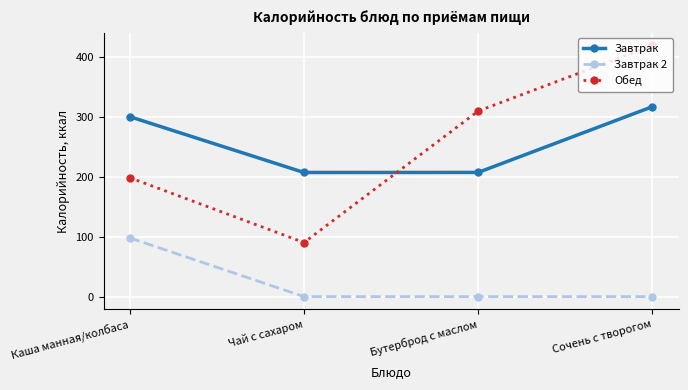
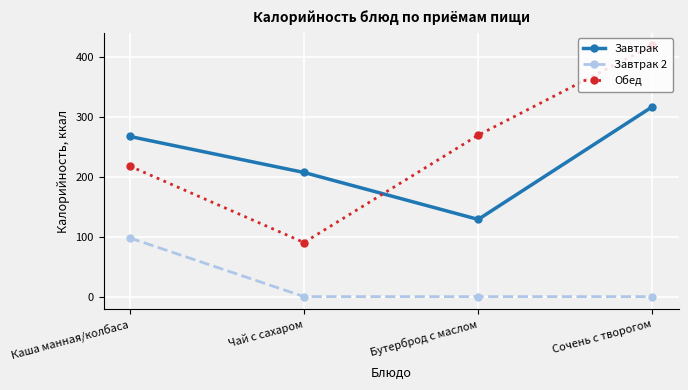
  {
    "Завтрак": {
-     "Каша манная/колбаса": 300,
+     "Каша манная/колбаса": 270,
      "Чай с сахаром": 210,
-     "Бутерброд с маслом": 210,
+     "Бутерброд с маслом": 130,
      "Сочень с творогом": 320
    },
    "Завтрак 2": {
      "Каша манная/колбаса": 100,
      "Чай с сахаром": 0,
      "Бутерброд с маслом": 0,
      "Сочень с творогом": 0
    },
    "Обед": {
-     "Каша манная/колбаса": 200,
+     "Каша манная/колбаса": 220,
      "Чай с сахаром": 90,
-     "Бутерброд с маслом": 310
+     "Бутерброд с маслом": 270
    }
  }
